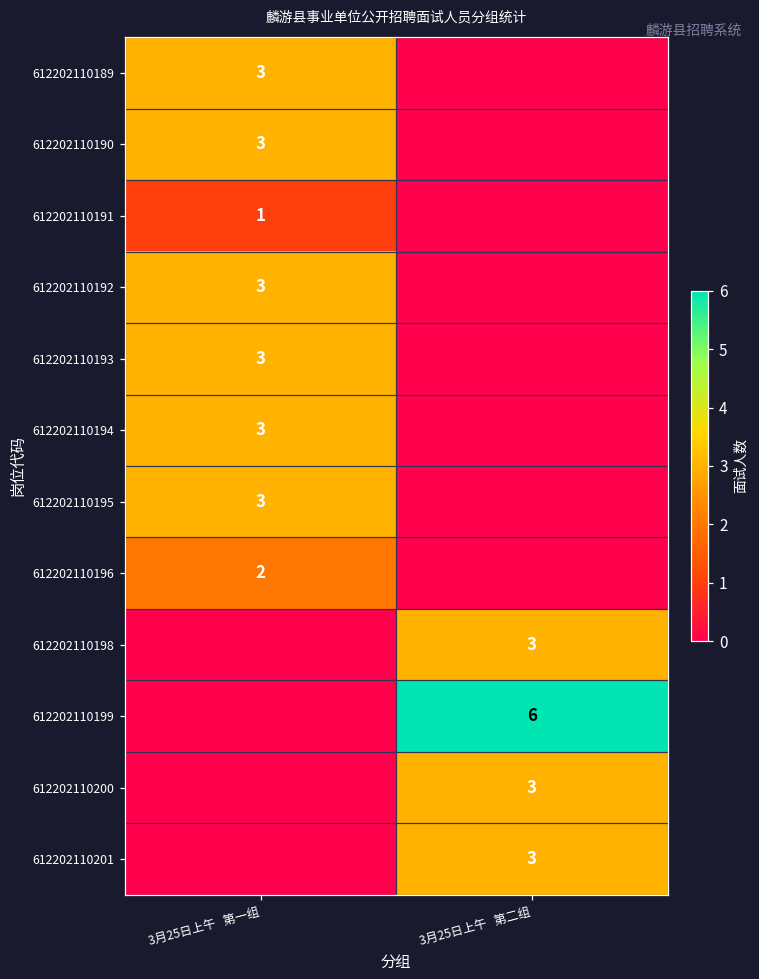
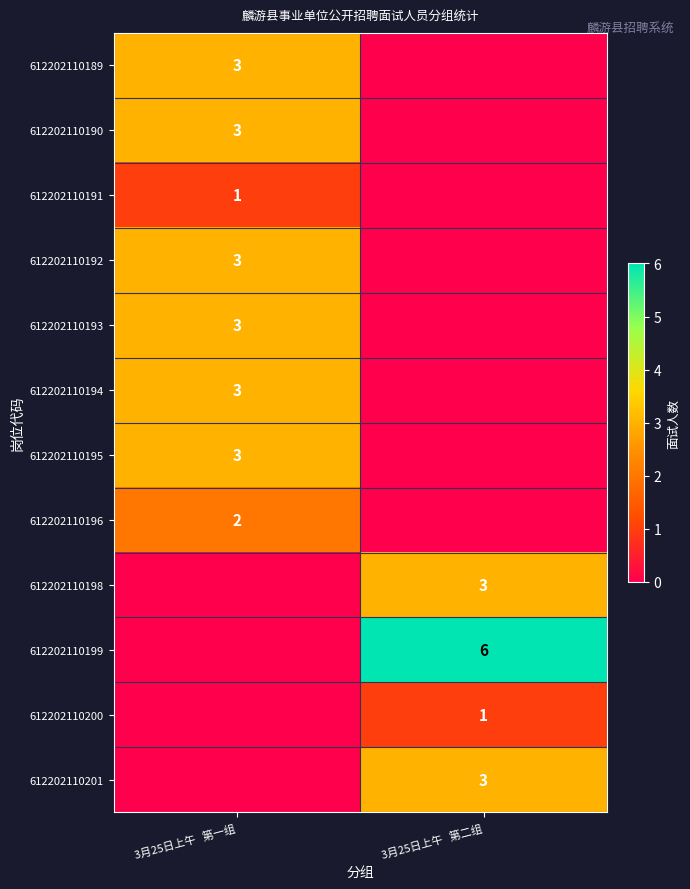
  {
    "612202110189": {
      "3月25日上午 第一组": 3
    },
    "612202110190": {
      "3月25日上午 第一组": 3
    },
    "612202110191": {
      "3月25日上午 第一组": 1
    },
    "612202110192": {
      "3月25日上午 第一组": 3
    },
    "612202110193": {
      "3月25日上午 第一组": 3
    },
    "612202110194": {
      "3月25日上午 第一组": 3
    },
    "612202110195": {
      "3月25日上午 第一组": 3
    },
    "612202110196": {
      "3月25日上午 第一组": 2
    },
    "612202110198": {
      "3月25日上午 第二组": 3
    },
    "612202110199": {
      "3月25日上午 第二组": 6
    },
    "612202110200": {
-     "3月25日上午 第二组": 3
+     "3月25日上午 第二组": 1
    },
    "612202110201": {
      "3月25日上午 第二组": 3
    }
  }
